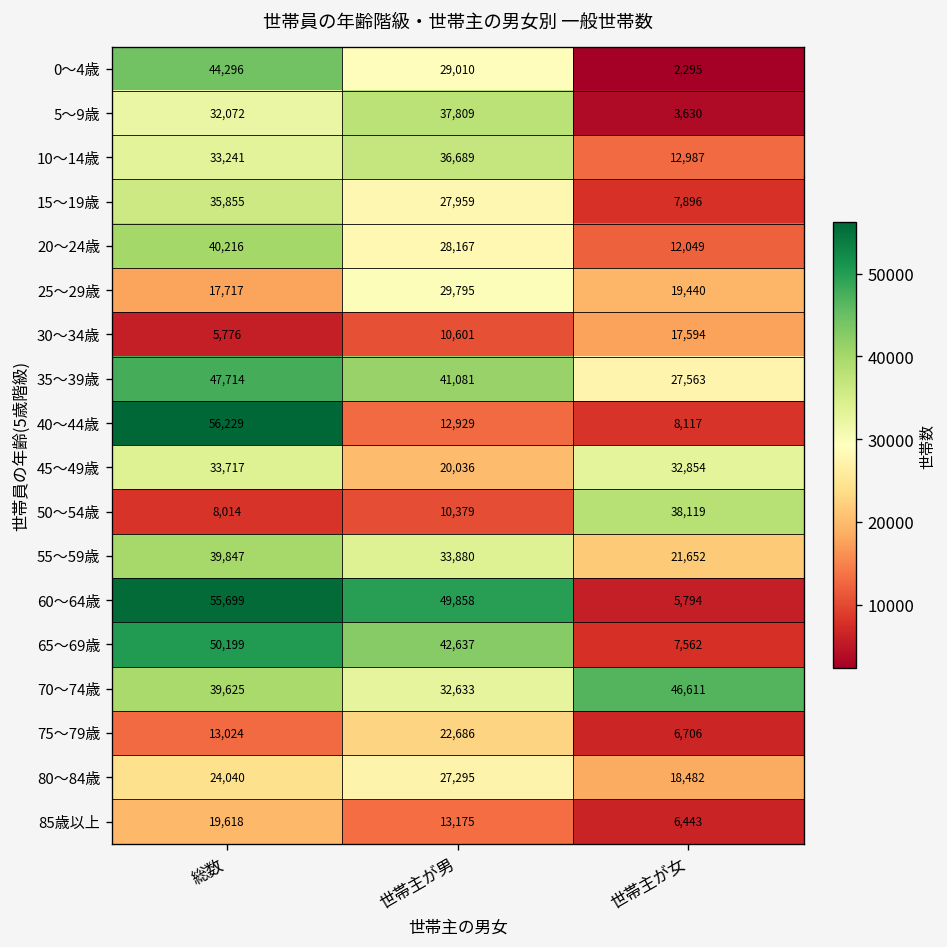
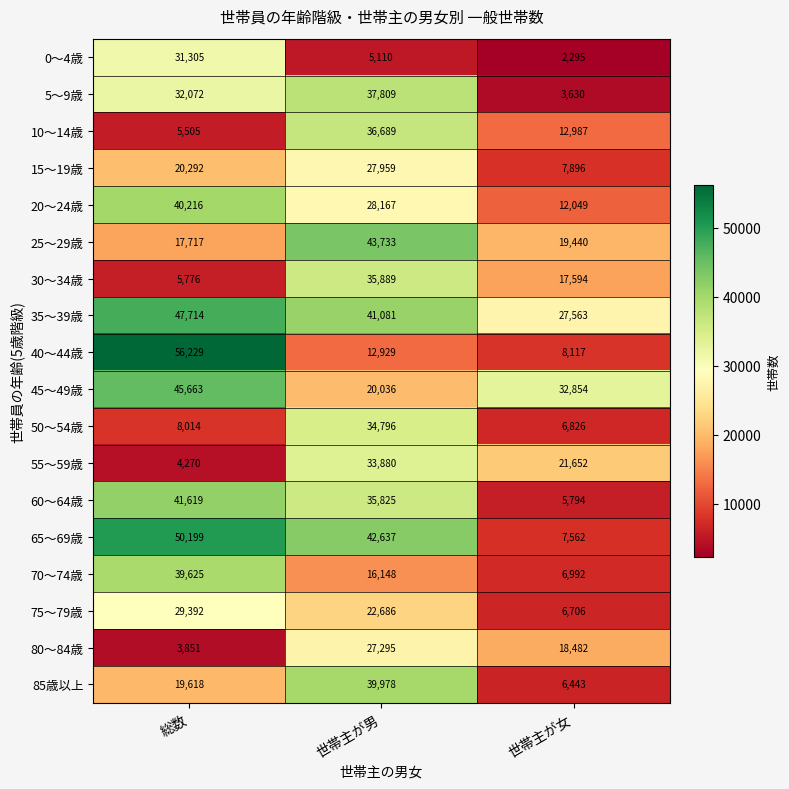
  {
    "0～4歳": {
-     "総数": "44,296",
-     "世帯主が男": "29,010",
+     "総数": "31,305",
+     "世帯主が男": "5,110",
      "世帯主が女": "2,295"
    },
    "5～9歳": {
      "総数": "32,072",
      "世帯主が男": "37,809",
      "世帯主が女": "3,630"
    },
    "10～14歳": {
-     "総数": "33,241",
+     "総数": "5,505",
      "世帯主が男": "36,689",
      "世帯主が女": "12,987"
    },
    "15～19歳": {
-     "総数": "35,855",
+     "総数": "20,292",
      "世帯主が男": "27,959",
      "世帯主が女": "7,896"
    },
    "20～24歳": {
      "総数": "40,216",
      "世帯主が男": "28,167",
      "世帯主が女": "12,049"
    },
    "25～29歳": {
      "総数": "17,717",
-     "世帯主が男": "29,795",
+     "世帯主が男": "43,733",
      "世帯主が女": "19,440"
    },
    "30～34歳": {
      "総数": "5,776",
-     "世帯主が男": "10,601",
+     "世帯主が男": "35,889",
      "世帯主が女": "17,594"
    },
    "35～39歳": {
      "総数": "47,714",
      "世帯主が男": "41,081",
      "世帯主が女": "27,563"
    },
    "40～44歳": {
      "総数": "56,229",
      "世帯主が男": "12,929",
      "世帯主が女": "8,117"
    },
    "45～49歳": {
-     "総数": "33,717",
+     "総数": "45,663",
      "世帯主が男": "20,036",
      "世帯主が女": "32,854"
    },
    "50～54歳": {
      "総数": "8,014",
-     "世帯主が男": "10,379",
-     "世帯主が女": "38,119"
+     "世帯主が男": "34,796",
+     "世帯主が女": "6,826"
    },
    "55～59歳": {
-     "総数": "39,847",
+     "総数": "4,270",
      "世帯主が男": "33,880",
      "世帯主が女": "21,652"
    },
    "60～64歳": {
-     "総数": "55,699",
-     "世帯主が男": "49,858",
+     "総数": "41,619",
+     "世帯主が男": "35,825",
      "世帯主が女": "5,794"
    },
    "65～69歳": {
      "総数": "50,199",
      "世帯主が男": "42,637",
      "世帯主が女": "7,562"
    },
    "70～74歳": {
      "総数": "39,625",
-     "世帯主が男": "32,633",
-     "世帯主が女": "46,611"
+     "世帯主が男": "16,148",
+     "世帯主が女": "6,992"
    },
    "75～79歳": {
-     "総数": "13,024",
+     "総数": "29,392",
      "世帯主が男": "22,686",
      "世帯主が女": "6,706"
    },
    "80～84歳": {
-     "総数": "24,040",
+     "総数": "3,851",
      "世帯主が男": "27,295",
      "世帯主が女": "18,482"
    },
    "85歳以上": {
      "総数": "19,618",
-     "世帯主が男": "13,175",
+     "世帯主が男": "39,978",
      "世帯主が女": "6,443"
    }
  }
